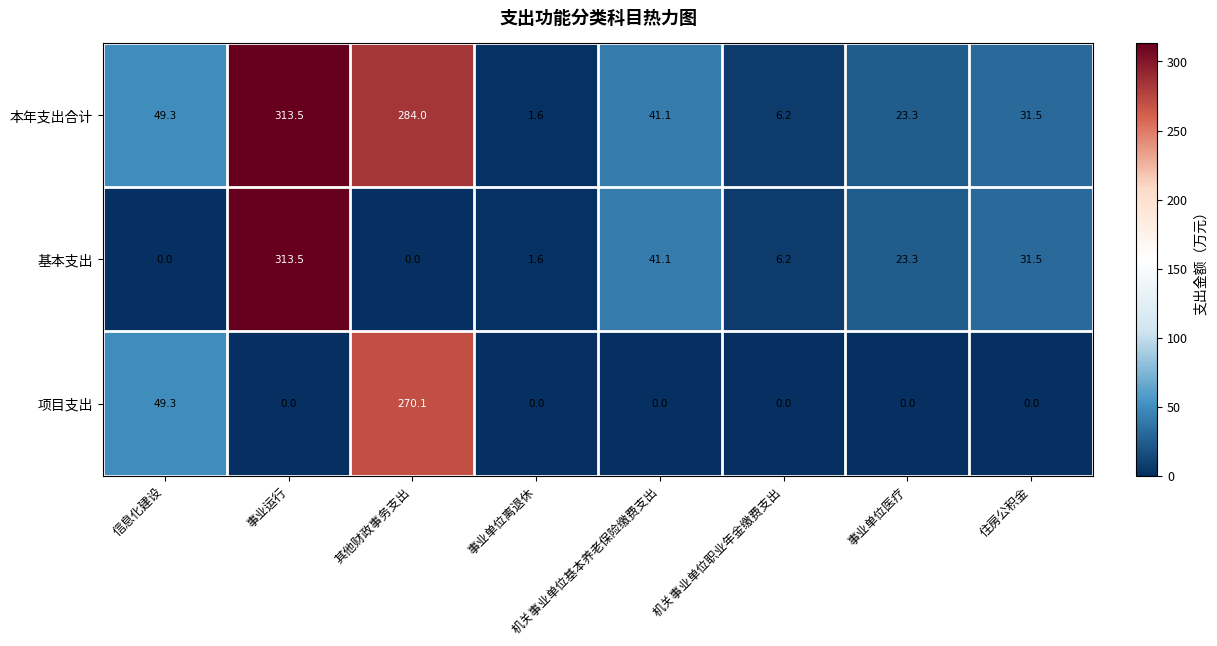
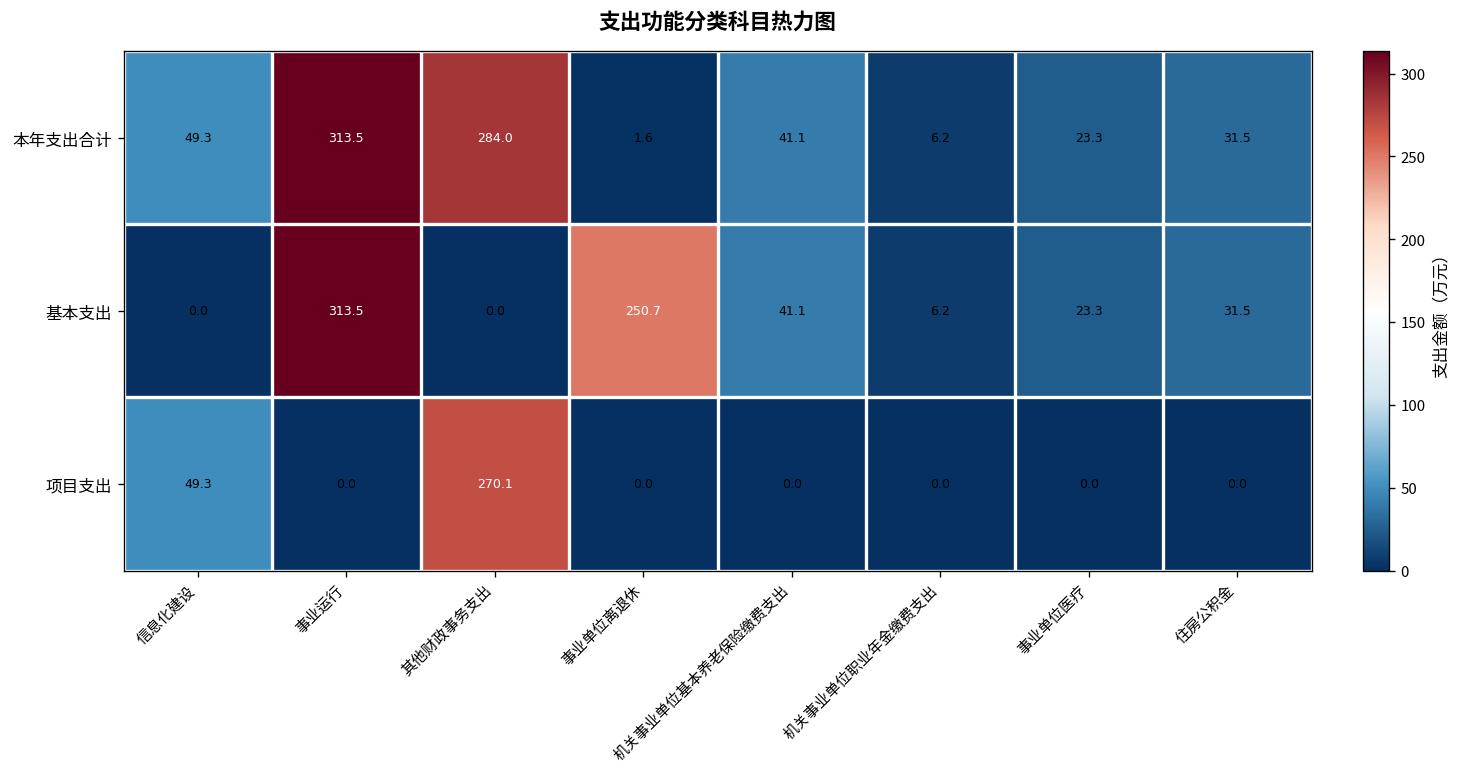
  {
    "本年支出合计": {
      "信息化建设": 49.3,
      "事业运行": 313.5,
      "其他财政事务支出": 284.0,
      "事业单位离退休": 1.6,
      "机关事业单位基本养老保险缴费支出": 41.1,
      "机关事业单位职业年金缴费支出": 6.2,
      "事业单位医疗": 23.3,
      "住房公积金": 31.5
    },
    "基本支出": {
      "信息化建设": 0.0,
      "事业运行": 313.5,
      "其他财政事务支出": 0.0,
-     "事业单位离退休": 1.6,
+     "事业单位离退休": 250.7,
      "机关事业单位基本养老保险缴费支出": 41.1,
      "机关事业单位职业年金缴费支出": 6.2,
      "事业单位医疗": 23.3,
      "住房公积金": 31.5
    },
    "项目支出": {
      "信息化建设": 49.3,
      "事业运行": 0.0,
      "其他财政事务支出": 270.1,
      "事业单位离退休": 0.0,
      "机关事业单位基本养老保险缴费支出": 0.0,
      "机关事业单位职业年金缴费支出": 0.0,
      "事业单位医疗": 0.0,
      "住房公积金": 0.0
    }
  }
